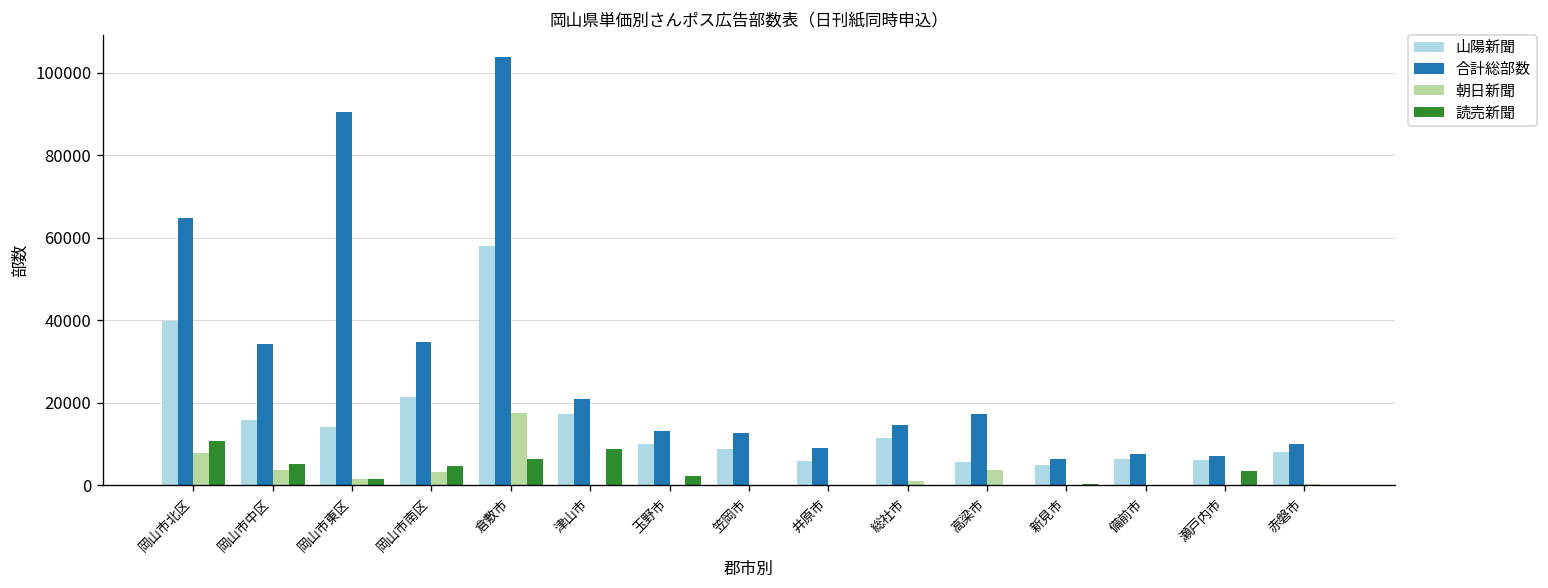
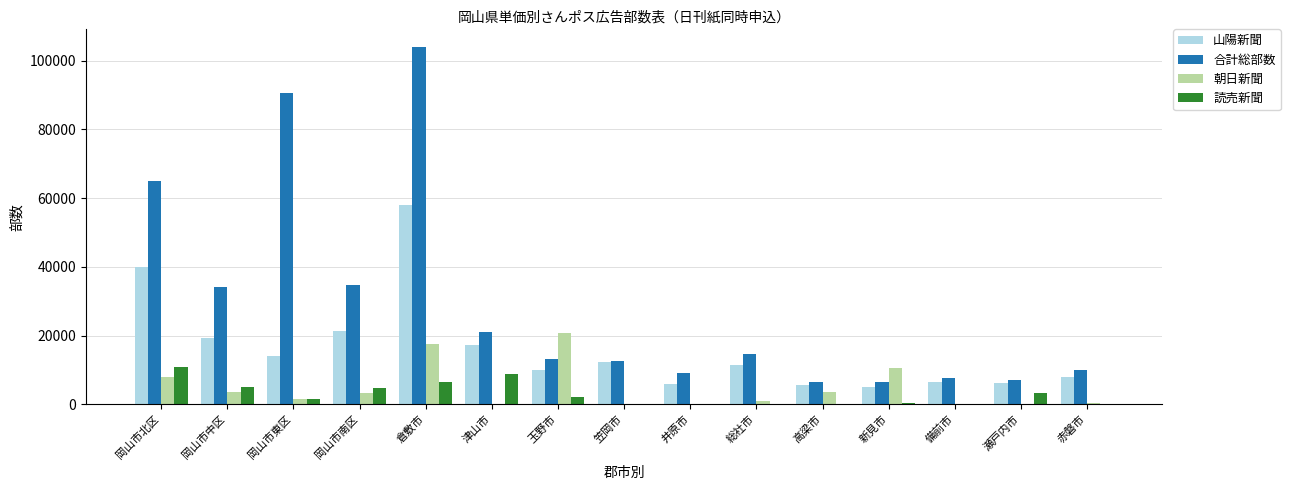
  {
    "山陽新聞": {
      "岡山市北区": 40000,
-     "岡山市中区": 16000,
+     "岡山市中区": 19000,
      "岡山市東区": 14000,
      "岡山市南区": 21000,
      "倉敷市": 58000,
      "津山市": 17000,
      "玉野市": 10000,
-     "笠岡市": 9000,
+     "笠岡市": 12000,
      "井原市": 6000,
      "総社市": 11000,
      "高梁市": 6000,
      "新見市": 5000,
      "備前市": 6000,
      "瀬戸内市": 6000,
      "赤磐市": 8000
    },
    "合計総部数": {
      "岡山市北区": 65000,
      "岡山市中区": 34000,
      "岡山市東区": 91000,
      "岡山市南区": 35000,
      "倉敷市": 104000,
      "津山市": 21000,
      "玉野市": 13000,
      "笠岡市": 13000,
      "井原市": 9000,
      "総社市": 15000,
-     "高梁市": 17000,
+     "高梁市": 7000,
      "新見市": 6000,
      "備前市": 8000,
      "瀬戸内市": 7000,
      "赤磐市": 10000
    },
    "朝日新聞": {
      "岡山市北区": 8000,
      "岡山市中区": 4000,
      "岡山市東区": 2000,
      "岡山市南区": 3000,
      "倉敷市": 18000,
      "津山市": 0,
-     "玉野市": 0,
+     "玉野市": 21000,
      "笠岡市": 0,
      "井原市": 0,
      "総社市": 1000,
      "高梁市": 4000,
-     "新見市": 0,
+     "新見市": 11000,
      "備前市": 0,
      "瀬戸内市": 0
    },
    "読売新聞": {
      "岡山市北区": 11000,
      "岡山市中区": 5000,
      "岡山市東区": 2000,
      "岡山市南区": 5000,
      "倉敷市": 6000,
      "津山市": 9000,
      "玉野市": 2000,
      "笠岡市": 0,
      "井原市": 0,
      "総社市": 0,
      "高梁市": 0,
      "備前市": 0,
      "瀬戸内市": 3000,
      "赤磐市": 0
    }
  }
